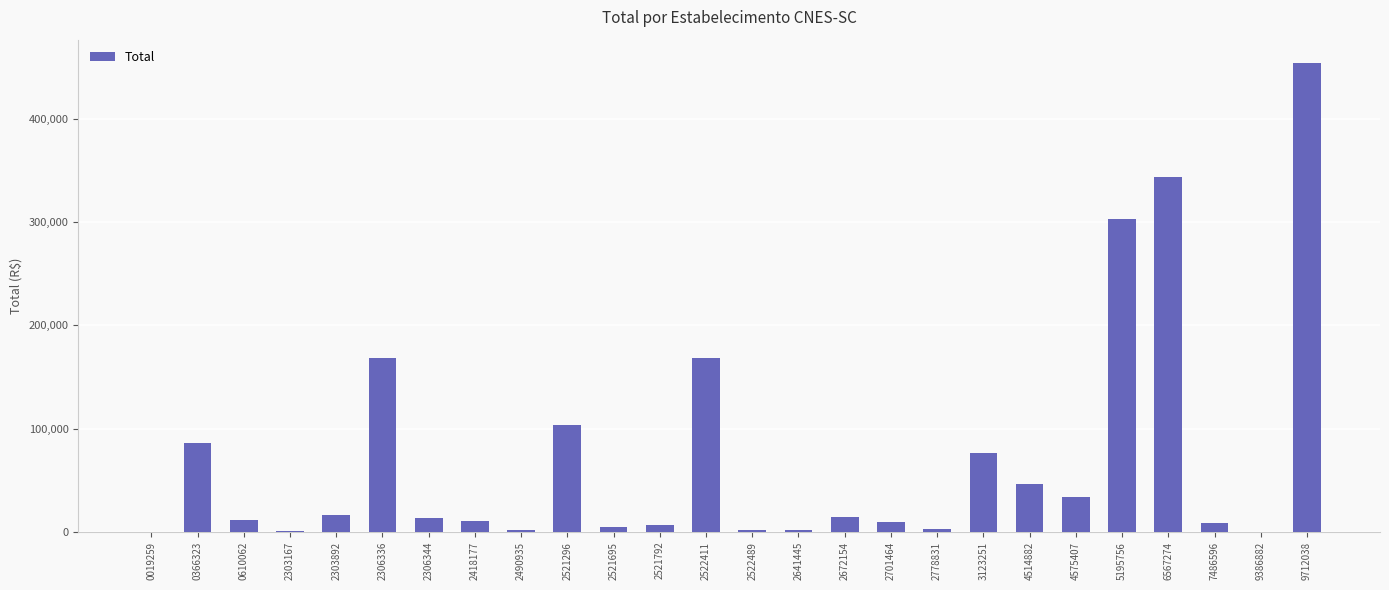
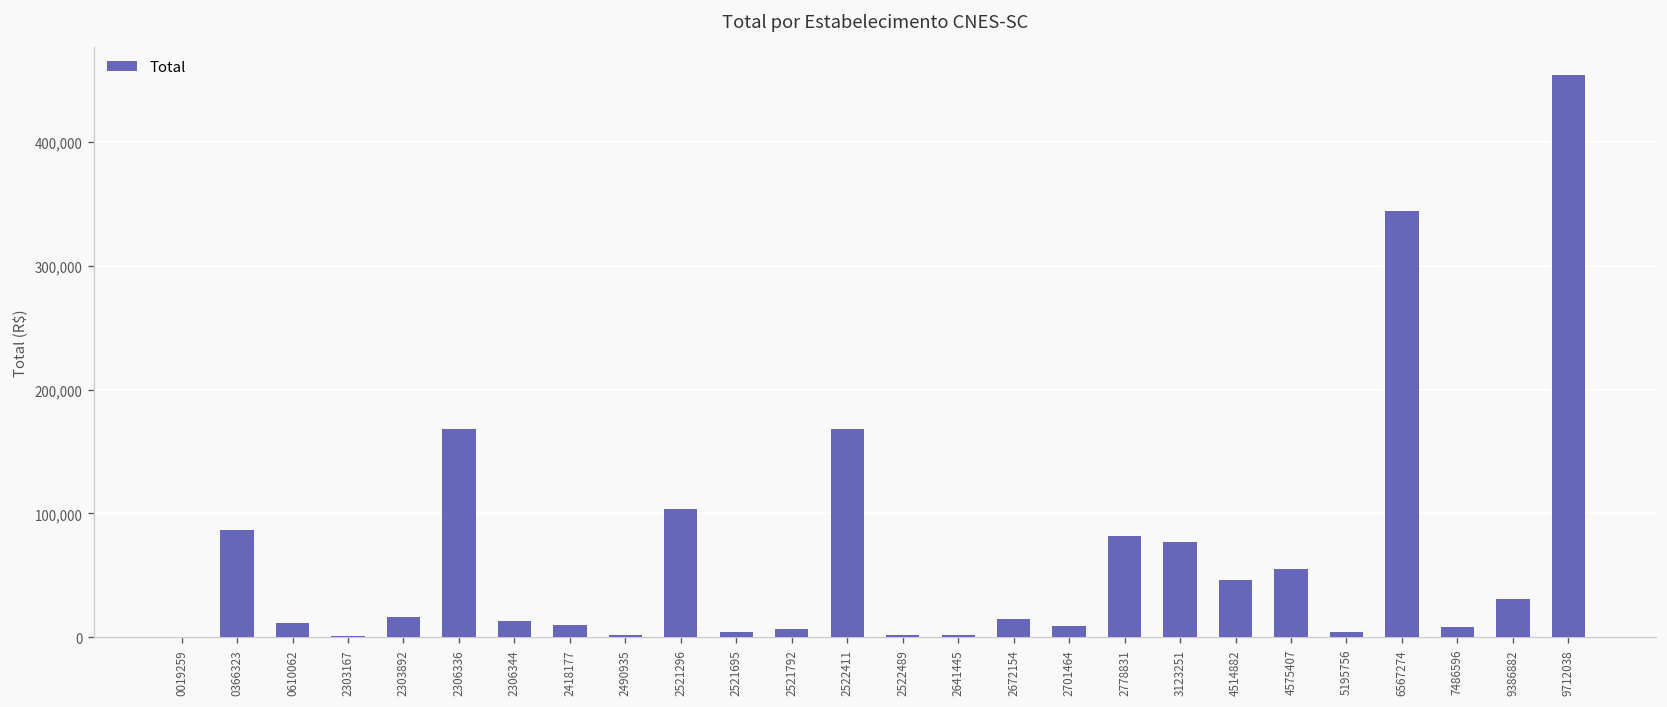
  {
    "0366323": "87,000",
    "0610062": "11,000",
    "2303892": "16,000",
    "2306336": "168,000",
    "2306344": "13,000",
    "2418177": "10,000",
    "2521296": "103,000",
    "2521695": "5,000",
    "2521792": "7,000",
    "2522411": "168,000",
    "2672154": "15,000",
    "2701464": "9,000",
-   "2778831": "3,000",
+   "2778831": "82,000",
    "3123251": "77,000",
    "4514882": "46,000",
-   "4575407": "34,000",
-   "5195756": "303,000",
+   "4575407": "55,000",
+   "5195756": "4,000",
    "6567274": "344,000",
    "7486596": "8,000",
-   "9386882": "0",
+   "9386882": "31,000",
    "9712038": "454,000"
  }
